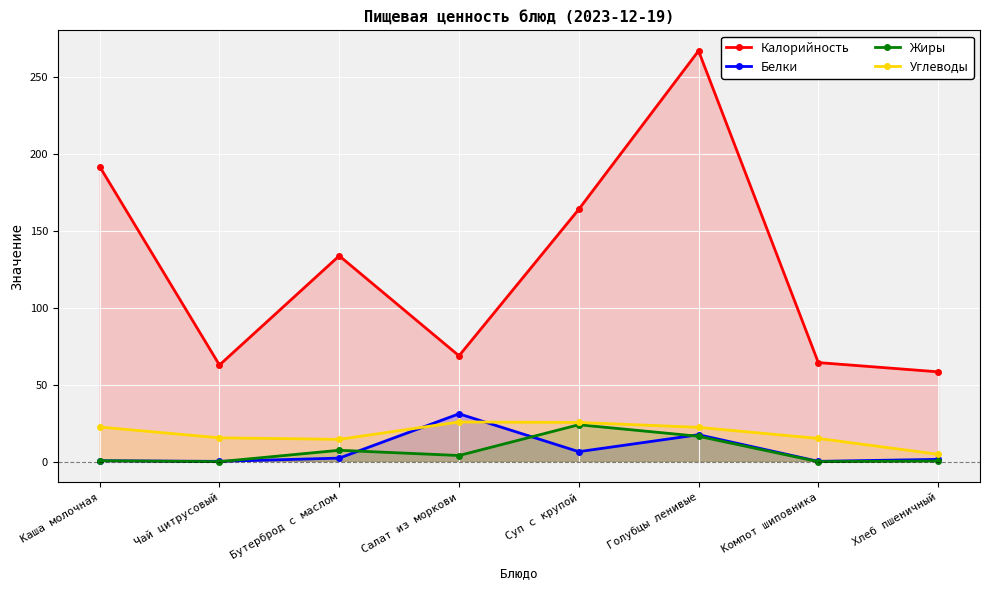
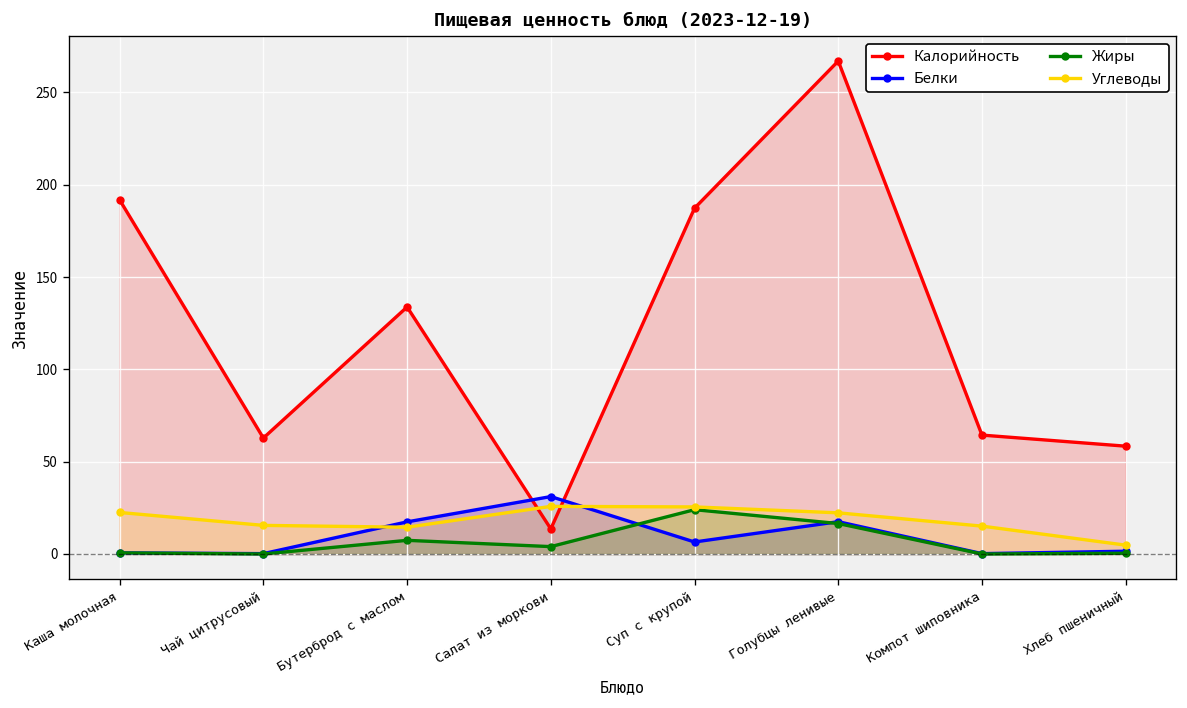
  {
    "Калорийность": {
      "Каша молочная": 192,
      "Чай цитрусовый": 63,
      "Бутерброд с маслом": 134,
-     "Салат из моркови": 69,
-     "Суп с крупой": 164,
+     "Салат из моркови": 14,
+     "Суп с крупой": 187,
      "Голубцы ленивые": 267,
      "Компот шиповника": 64,
      "Хлеб пшеничный": 58
    },
    "Белки": {
-     "Бутерброд с маслом": 2,
+     "Бутерброд с маслом": 17,
      "Салат из моркови": 31,
      "Суп с крупой": 7
    },
    "Жиры": {
      "Бутерброд с маслом": 7,
      "Салат из моркови": 4
    },
    "Углеводы": {
      "Каша молочная": 23,
      "Чай цитрусовый": 16,
      "Бутерброд с маслом": 15,
      "Салат из моркови": 26,
      "Голубцы ленивые": 22,
      "Компот шиповника": 15,
      "Хлеб пшеничный": 5
    }
  }
